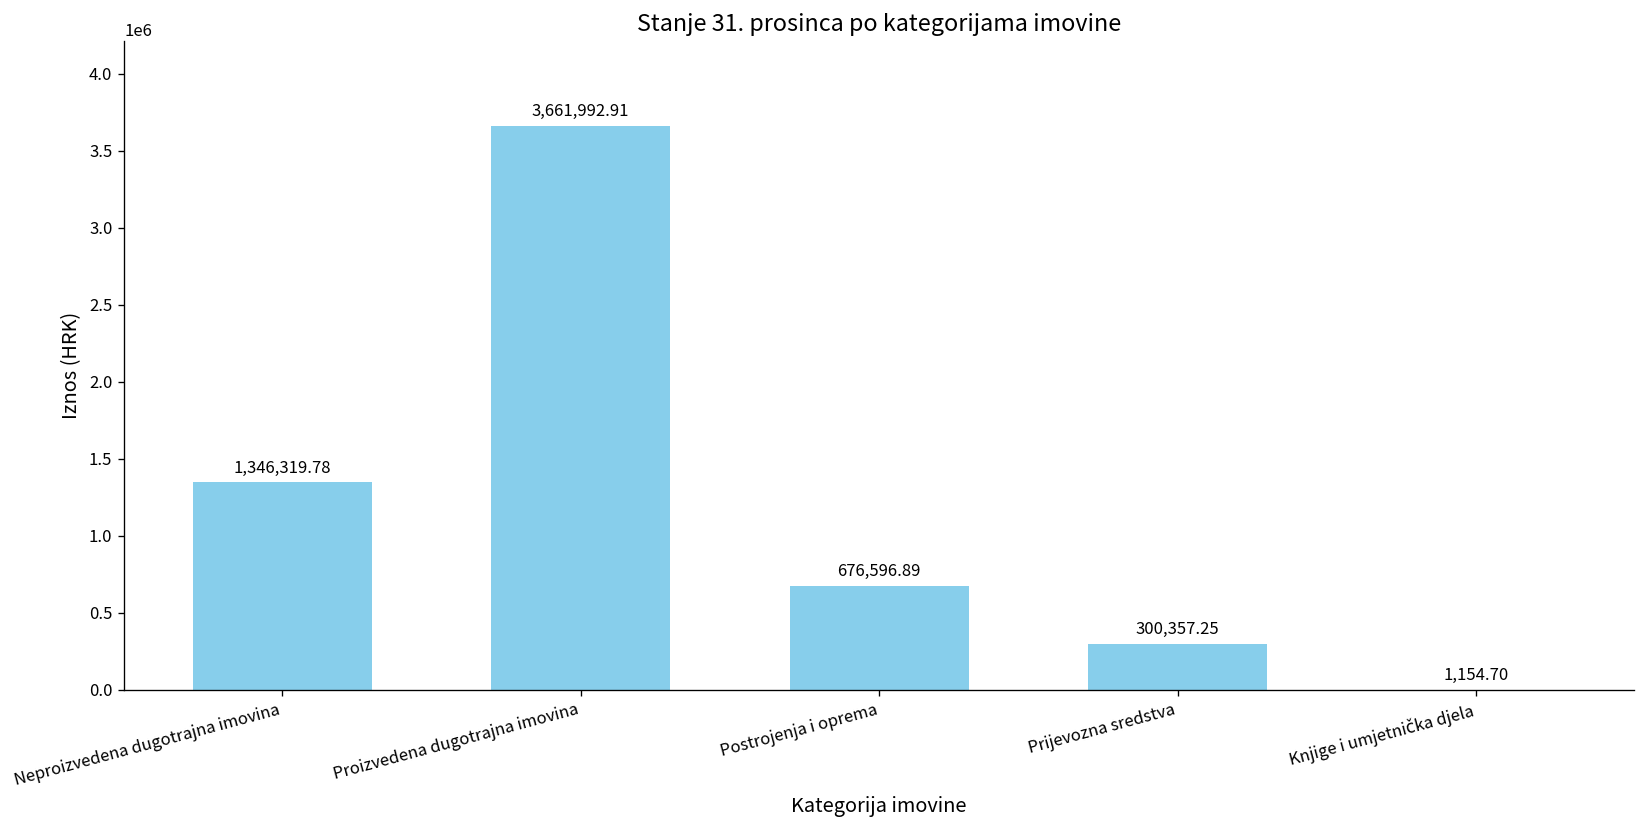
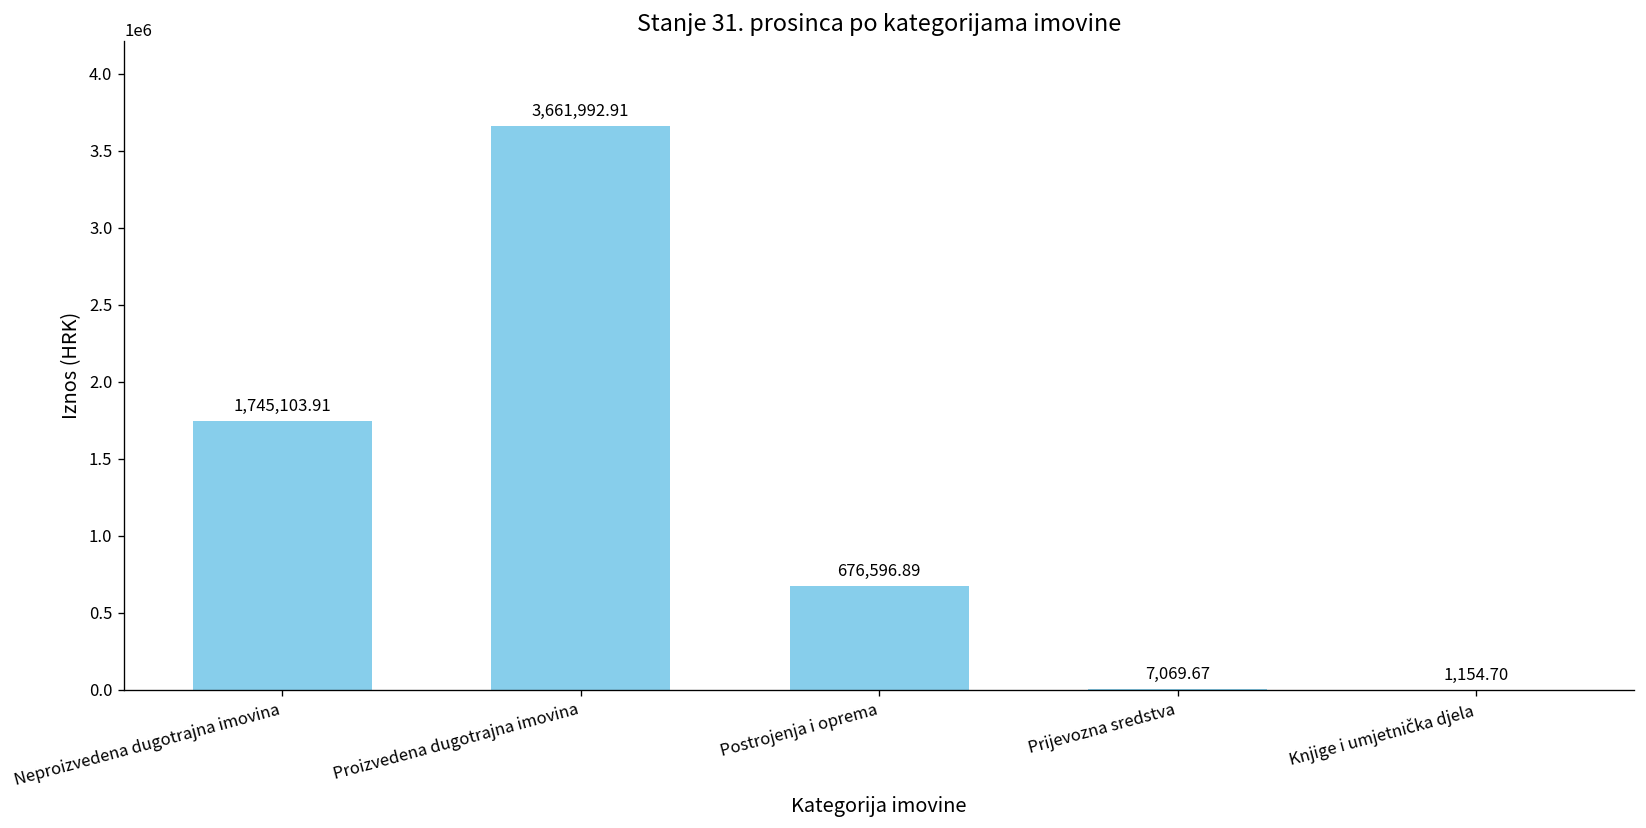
  {
-   "Neproizvedena dugotrajna imovina": "1,346,319.78",
+   "Neproizvedena dugotrajna imovina": "1,745,103.91",
    "Proizvedena dugotrajna imovina": "3,661,992.91",
    "Postrojenja i oprema": "676,596.89",
-   "Prijevozna sredstva": "300,357.25",
+   "Prijevozna sredstva": "7,069.67",
    "Knjige i umjetnička djela": "1,154.70"
  }
